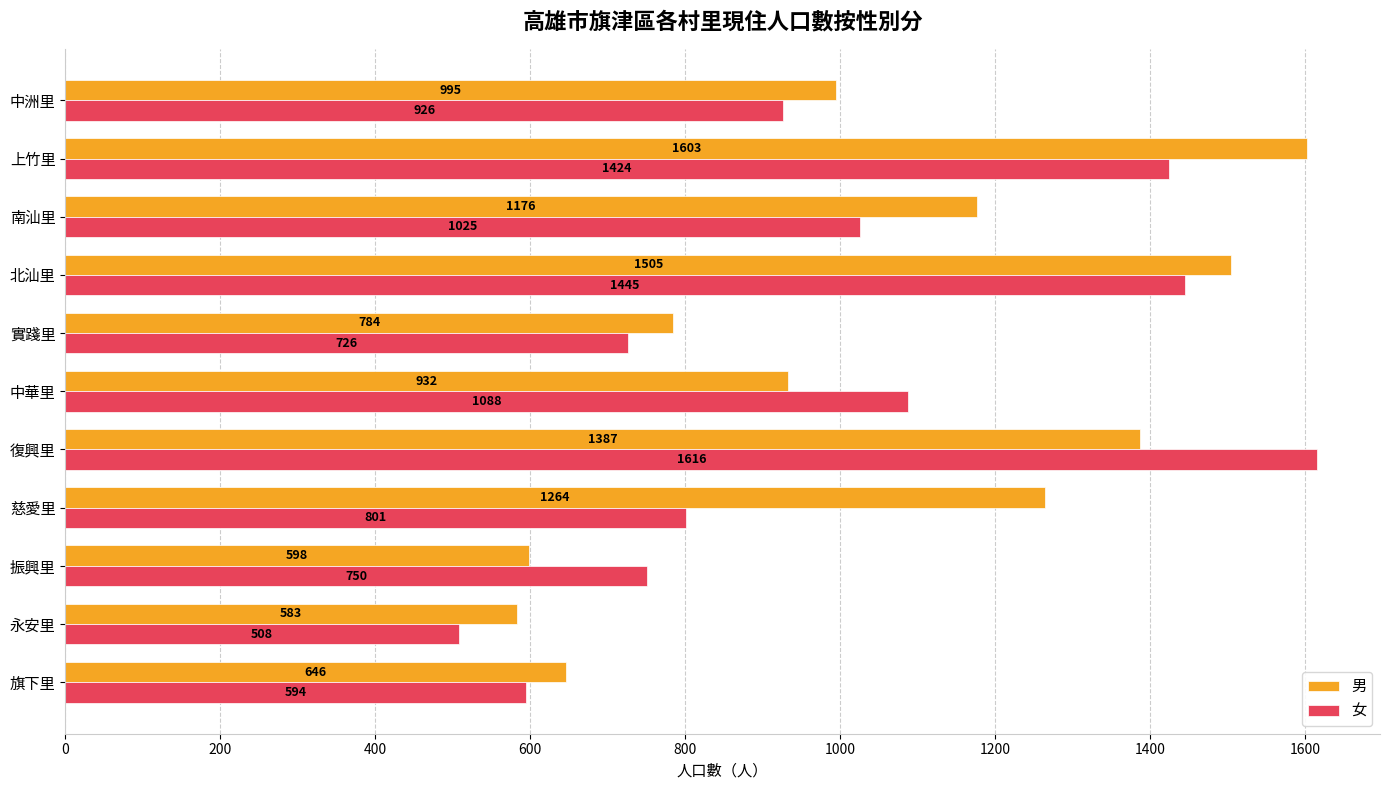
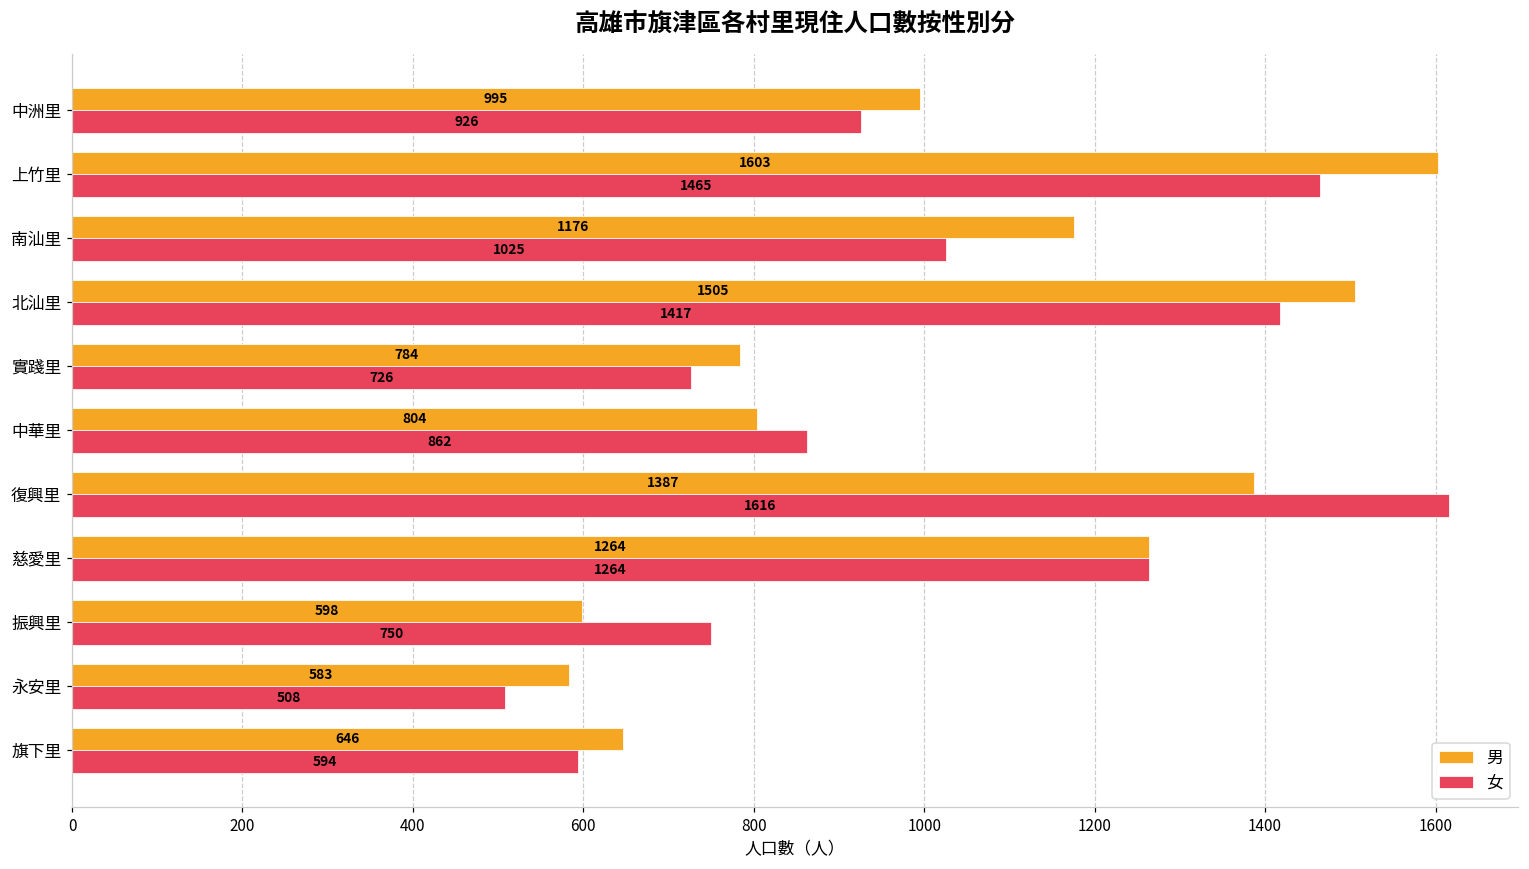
  {
    "男": {
      "中洲里": 995,
      "上竹里": 1603,
      "南汕里": 1176,
      "北汕里": 1505,
      "實踐里": 784,
-     "中華里": 932,
+     "中華里": 804,
      "復興里": 1387,
      "慈愛里": 1264,
      "振興里": 598,
      "永安里": 583,
      "旗下里": 646
    },
    "女": {
      "中洲里": 926,
-     "上竹里": 1424,
+     "上竹里": 1465,
      "南汕里": 1025,
-     "北汕里": 1445,
+     "北汕里": 1417,
      "實踐里": 726,
-     "中華里": 1088,
+     "中華里": 862,
      "復興里": 1616,
-     "慈愛里": 801,
+     "慈愛里": 1264,
      "振興里": 750,
      "永安里": 508,
      "旗下里": 594
    }
  }
